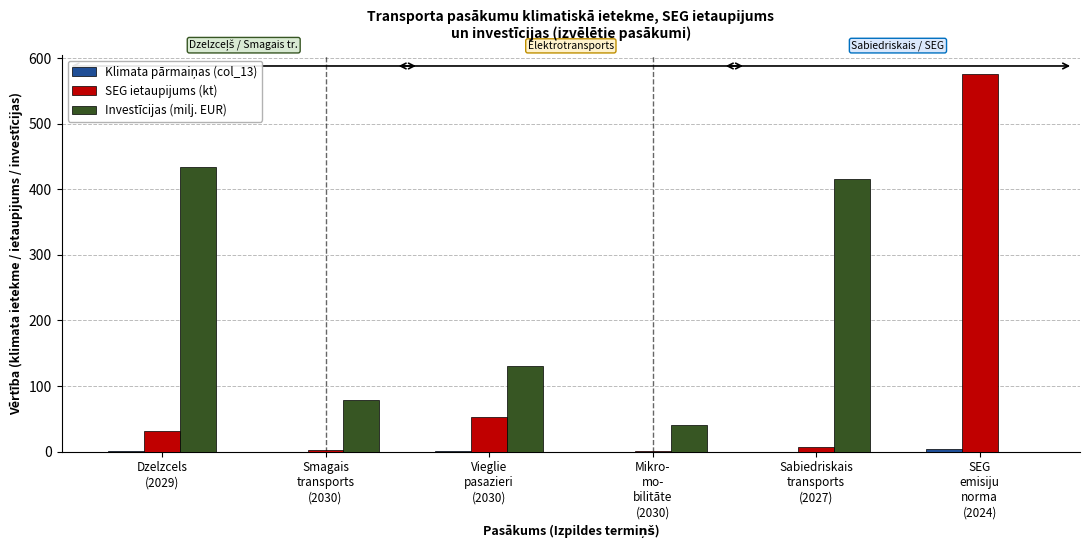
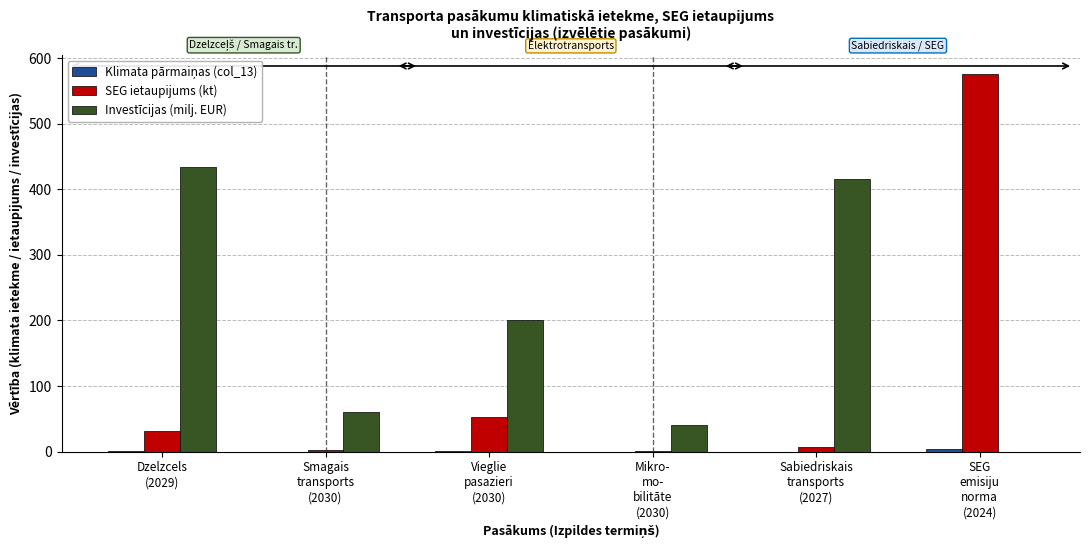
  {
    "Klimata pārmaiņas (col_13)": {
      "SEG emisiju norma (2024)": 0
    },
    "SEG ietaupijums (kt)": {
      "Dzelzcels (2029)": 30,
      "Vieglie pasazieri (2030)": 50,
      "Sabiedriskais transports (2027)": 10,
      "SEG emisiju norma (2024)": 580
    },
    "Investīcijas (milj. EUR)": {
      "Dzelzcels (2029)": 430,
-     "Smagais transports (2030)": 80,
-     "Vieglie pasazieri (2030)": 130,
+     "Smagais transports (2030)": 60,
+     "Vieglie pasazieri (2030)": 200,
      "Mikro- mo- bilitāte (2030)": 40,
      "Sabiedriskais transports (2027)": 420,
      "SEG emisiju norma (2024)": 0
    }
  }
